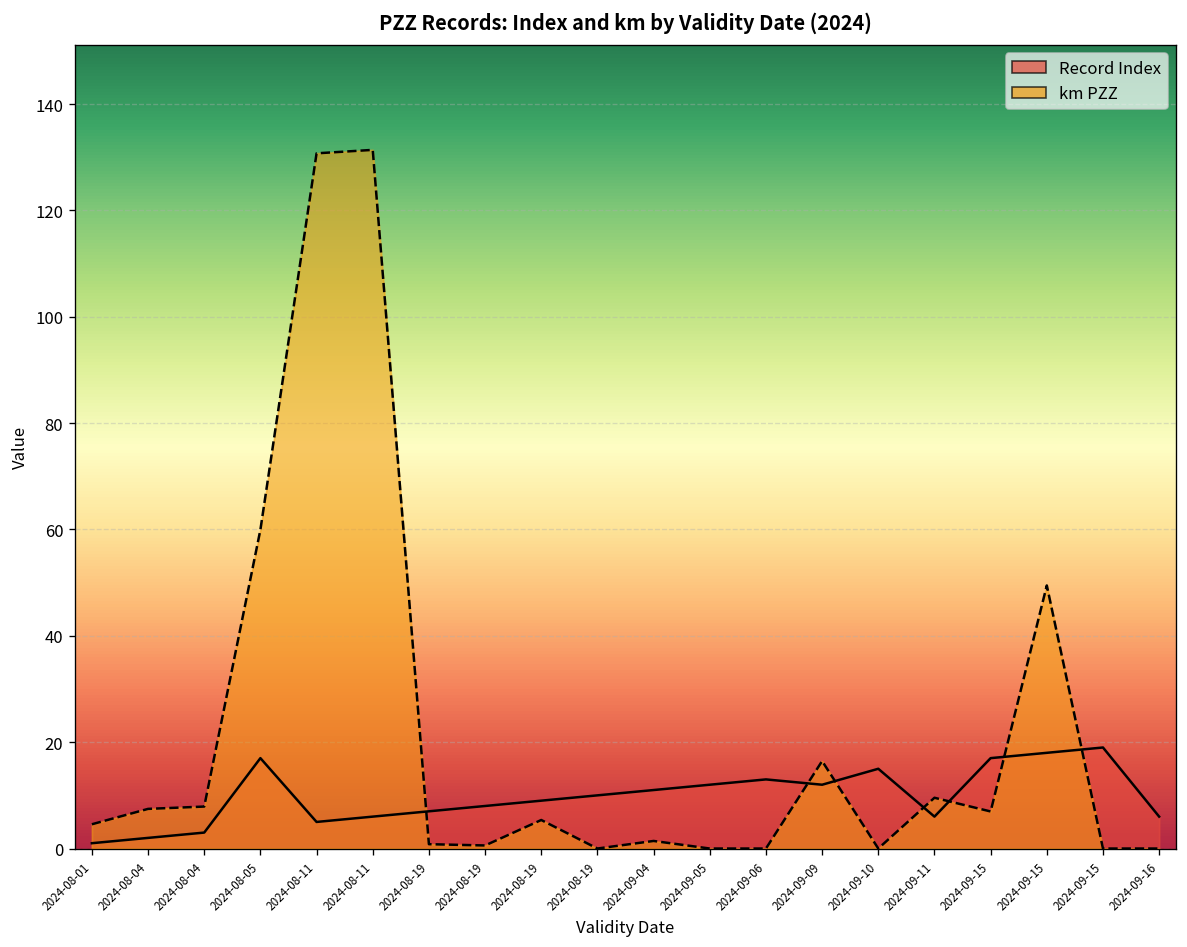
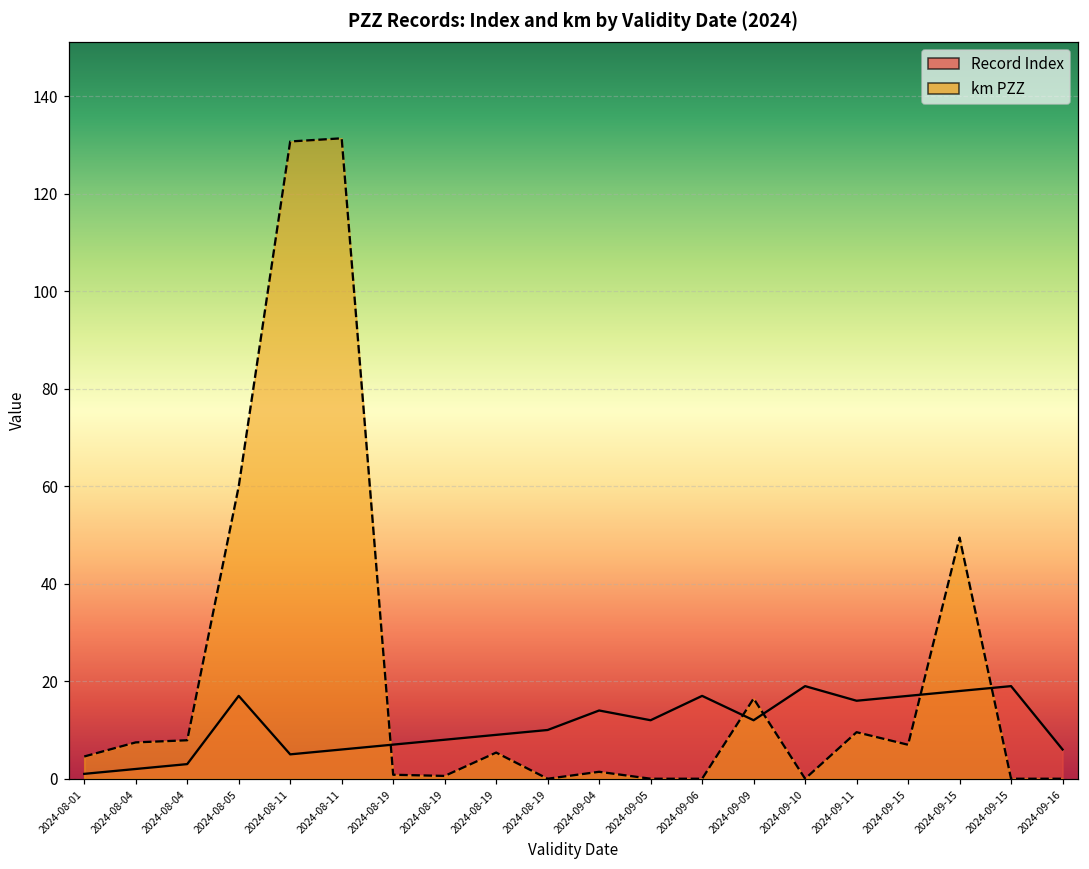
  {
    "Record Index": {
      "2024-08-01": 1,
      "2024-08-05": 17,
-     "2024-09-04": 11,
+     "2024-09-04": 14,
      "2024-09-05": 12,
-     "2024-09-06": 13,
+     "2024-09-06": 17,
      "2024-09-09": 12,
-     "2024-09-10": 15,
-     "2024-09-11": 6,
+     "2024-09-10": 19,
+     "2024-09-11": 16,
      "2024-09-16": 6
    },
    "km PZZ": {
      "2024-08-01": 5,
      "2024-08-05": 60,
      "2024-09-04": 1,
      "2024-09-05": 0,
      "2024-09-06": 0,
      "2024-09-09": 16,
      "2024-09-10": 0,
      "2024-09-11": 10,
      "2024-09-16": 0
    }
  }
